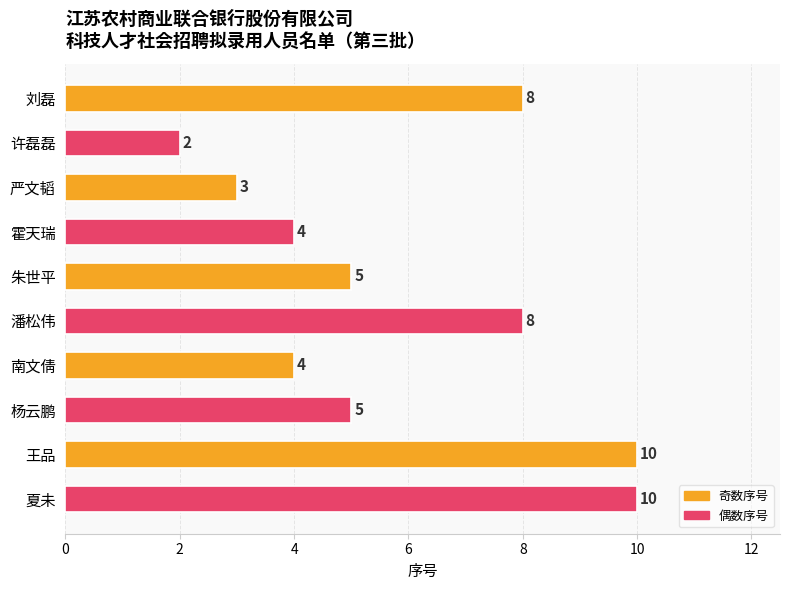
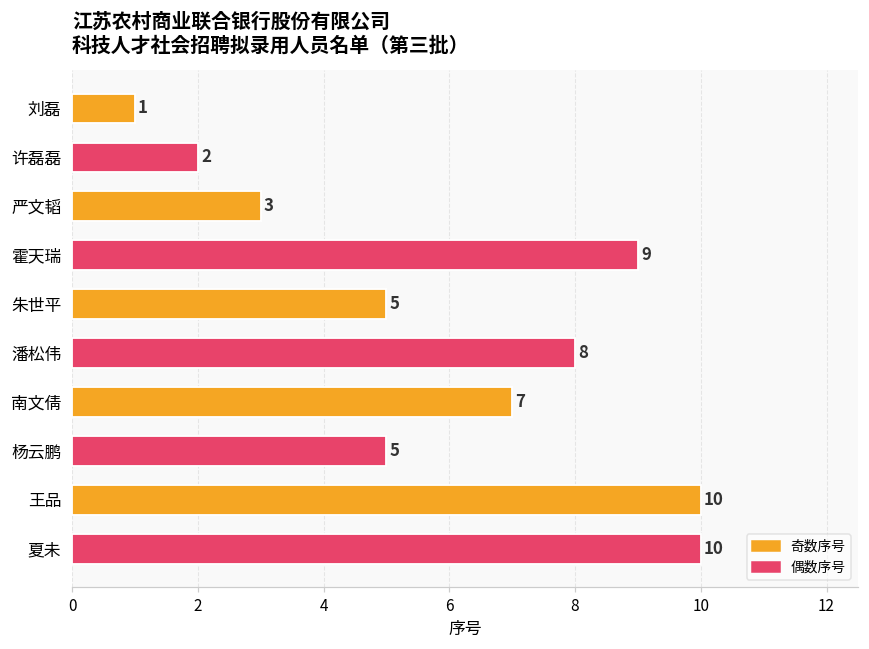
  {
-   "刘磊": 8,
+   "刘磊": 1,
    "许磊磊": 2,
    "严文韬": 3,
-   "霍天瑞": 4,
+   "霍天瑞": 9,
    "朱世平": 5,
    "潘松伟": 8,
-   "南文倩": 4,
+   "南文倩": 7,
    "杨云鹏": 5,
    "王品": 10,
    "夏未": 10
  }
